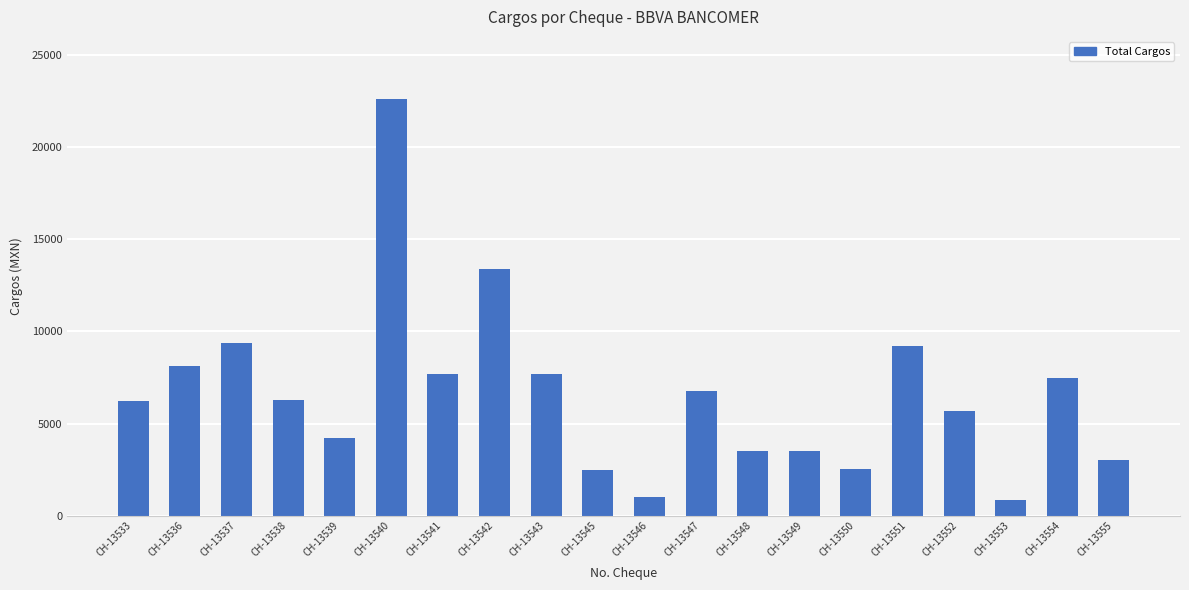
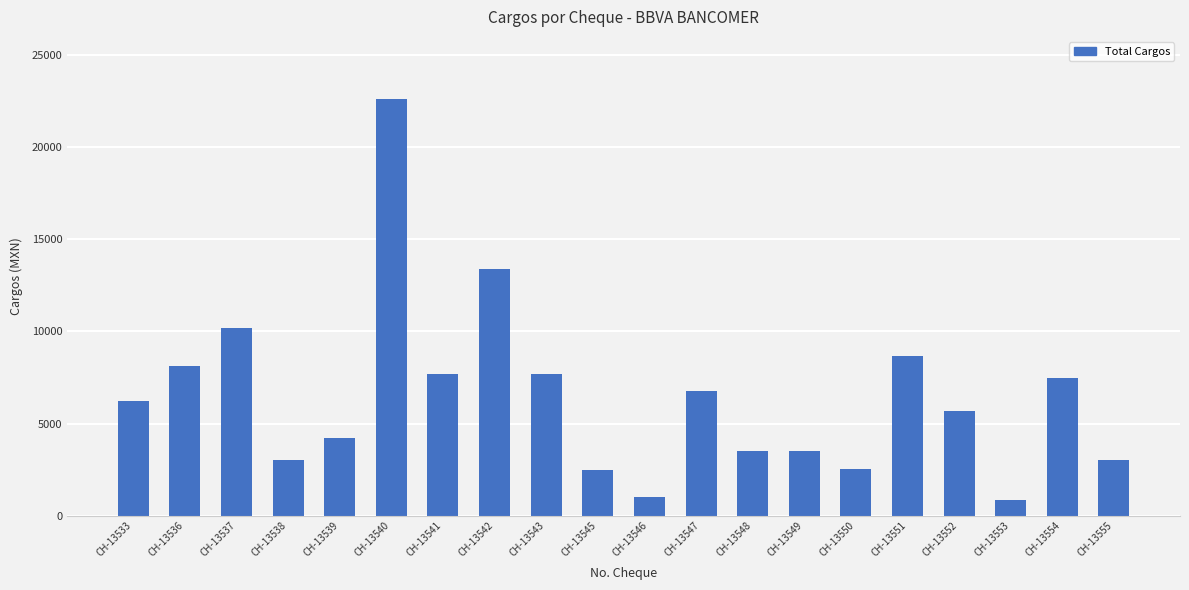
  {
    "CH-13533": 6200,
    "CH-13536": 8100,
-   "CH-13537": 9400,
-   "CH-13538": 6300,
+   "CH-13537": 10200,
+   "CH-13538": 3000,
    "CH-13539": 4200,
    "CH-13540": 22600,
    "CH-13541": 7700,
    "CH-13542": 13400,
    "CH-13543": 7700,
    "CH-13545": 2500,
    "CH-13546": 1000,
    "CH-13547": 6800,
    "CH-13548": 3500,
    "CH-13549": 3500,
    "CH-13550": 2500,
-   "CH-13551": 9200,
+   "CH-13551": 8700,
    "CH-13552": 5700,
    "CH-13553": 800,
    "CH-13554": 7500,
    "CH-13555": 3000
  }
